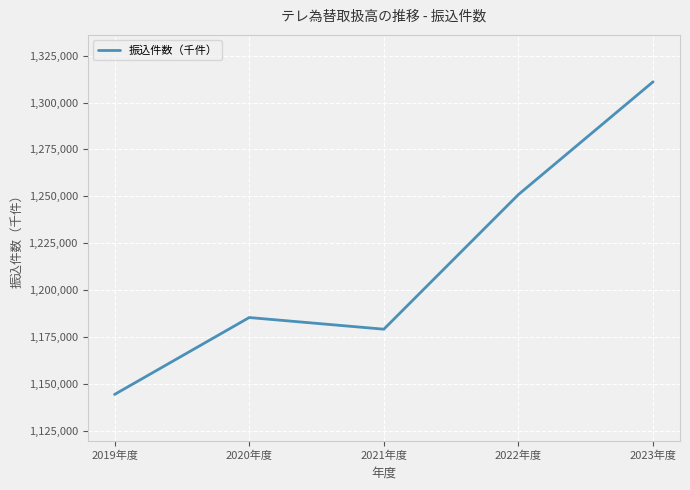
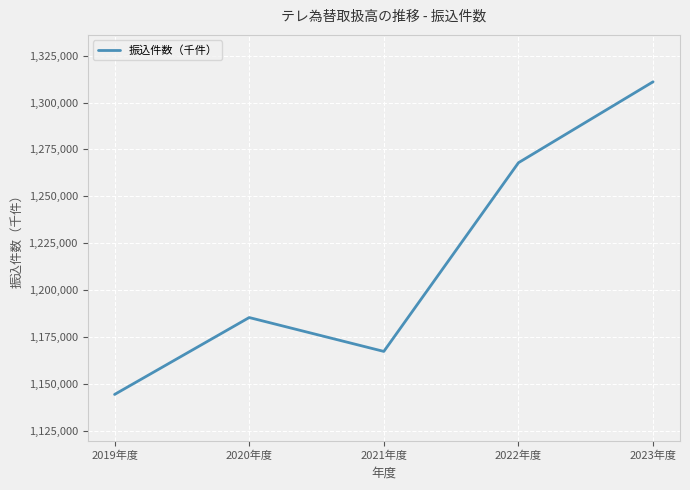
  {
    "2019年度": "1,144,000",
    "2020年度": "1,185,000",
-   "2021年度": "1,179,000",
-   "2022年度": "1,251,000",
+   "2021年度": "1,167,000",
+   "2022年度": "1,268,000",
    "2023年度": "1,311,000"
  }
